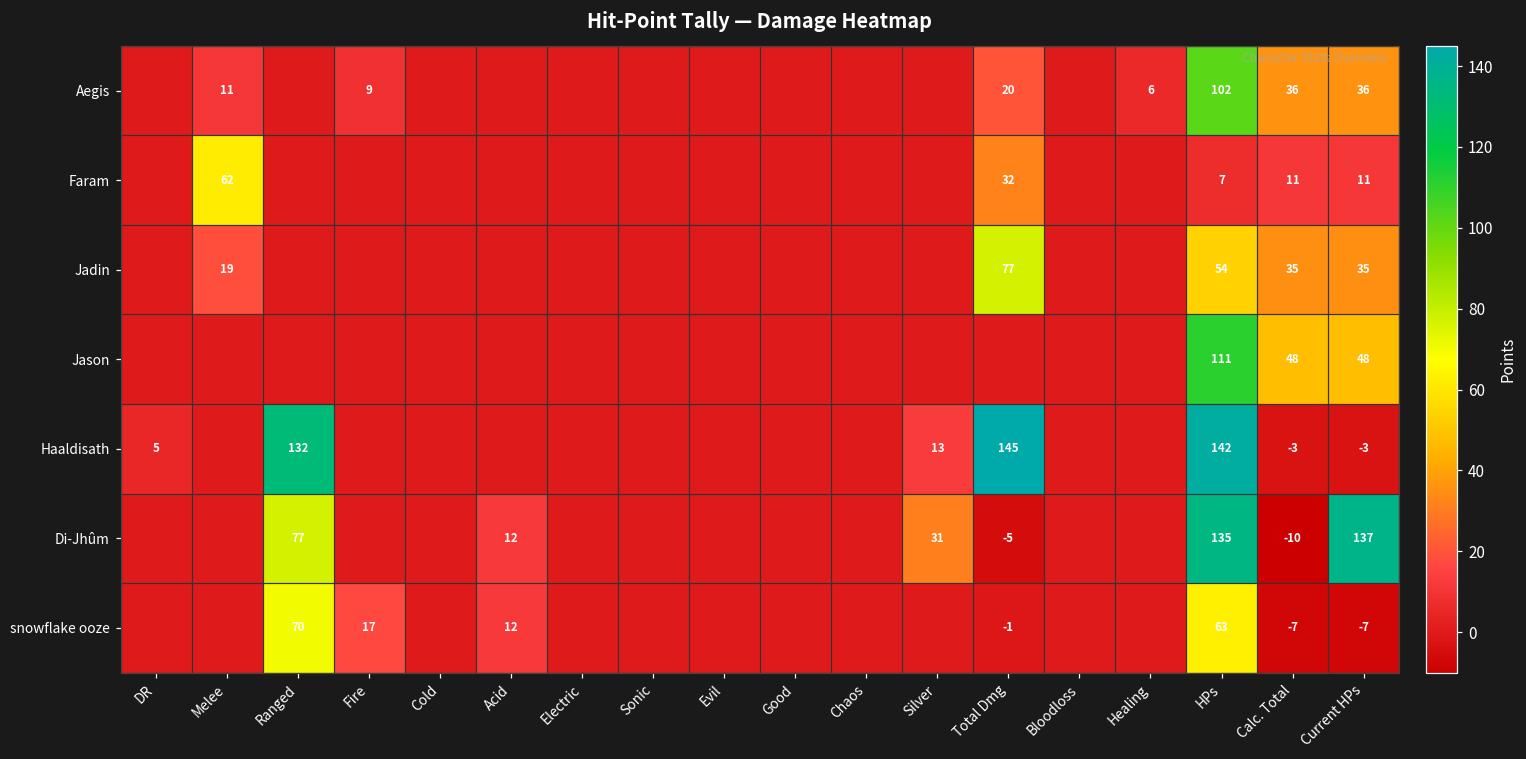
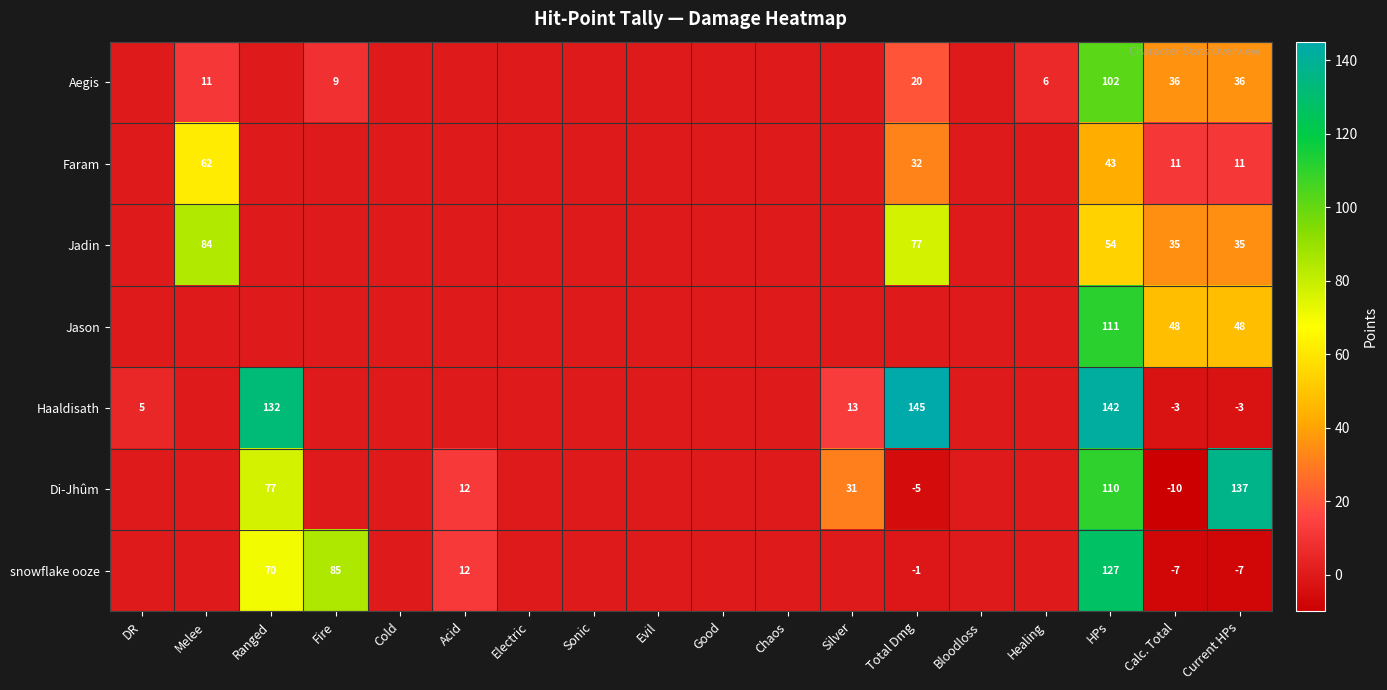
  {
    "Aegis": {
      "Melee": 11,
      "Fire": 9,
      "Total Dmg": 20,
      "Healing": 6,
      "HPs": 102,
      "Current HPs": 36
    },
    "Faram": {
      "Melee": 62,
      "Total Dmg": 32,
-     "HPs": 7,
+     "HPs": 43,
      "Calc. Total": 11,
      "Current HPs": 11
    },
    "Jadin": {
-     "Melee": 19,
+     "Melee": 84,
      "Total Dmg": 77,
      "HPs": 54,
      "Calc. Total": 35,
      "Current HPs": 35
    },
    "Jason": {
      "HPs": 111,
      "Calc. Total": 48,
      "Current HPs": 48
    },
    "Haaldisath": {
      "DR": 5,
      "Ranged": 132,
      "Silver": 13,
      "Total Dmg": 145,
      "HPs": 142,
      "Calc. Total": -3,
      "Current HPs": -3
    },
    "Di-Jhûm": {
      "Ranged": 77,
      "Acid": 12,
      "Silver": 31,
      "Total Dmg": -5,
-     "HPs": 135,
+     "HPs": 110,
      "Calc. Total": -10,
      "Current HPs": 137
    },
    "snowflake ooze": {
      "Ranged": 70,
-     "Fire": 17,
+     "Fire": 85,
      "Acid": 12,
      "Total Dmg": -1,
-     "HPs": 63,
+     "HPs": 127,
      "Calc. Total": -7,
      "Current HPs": -7
    }
  }
